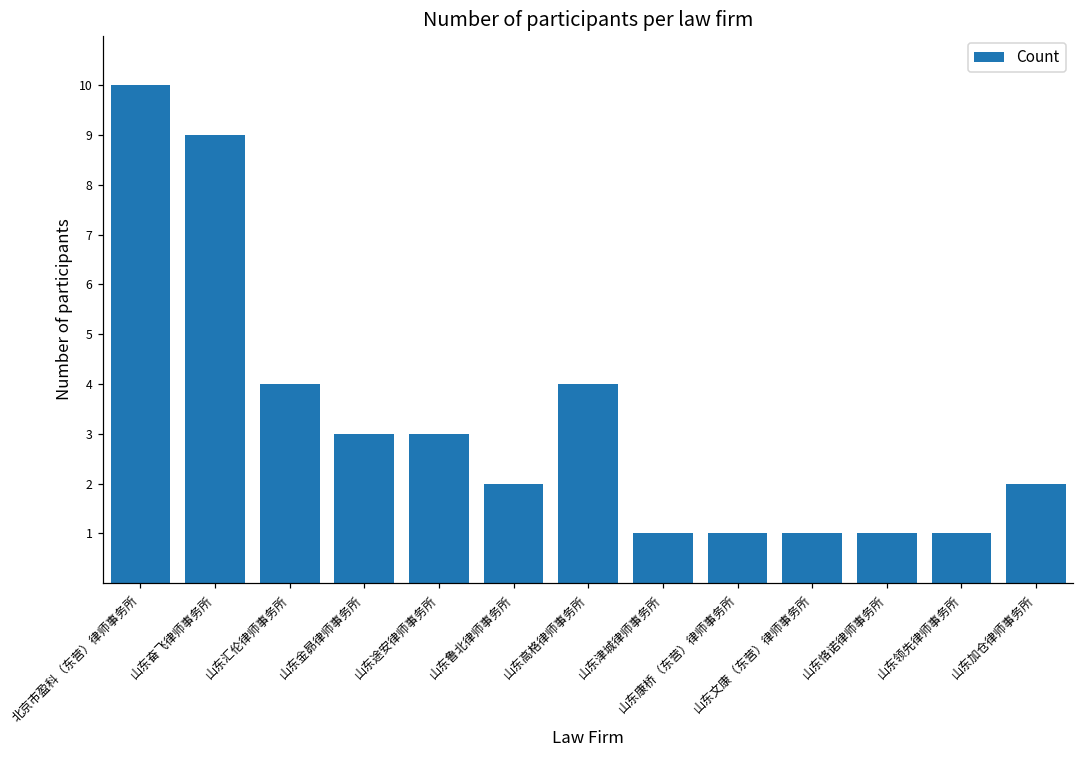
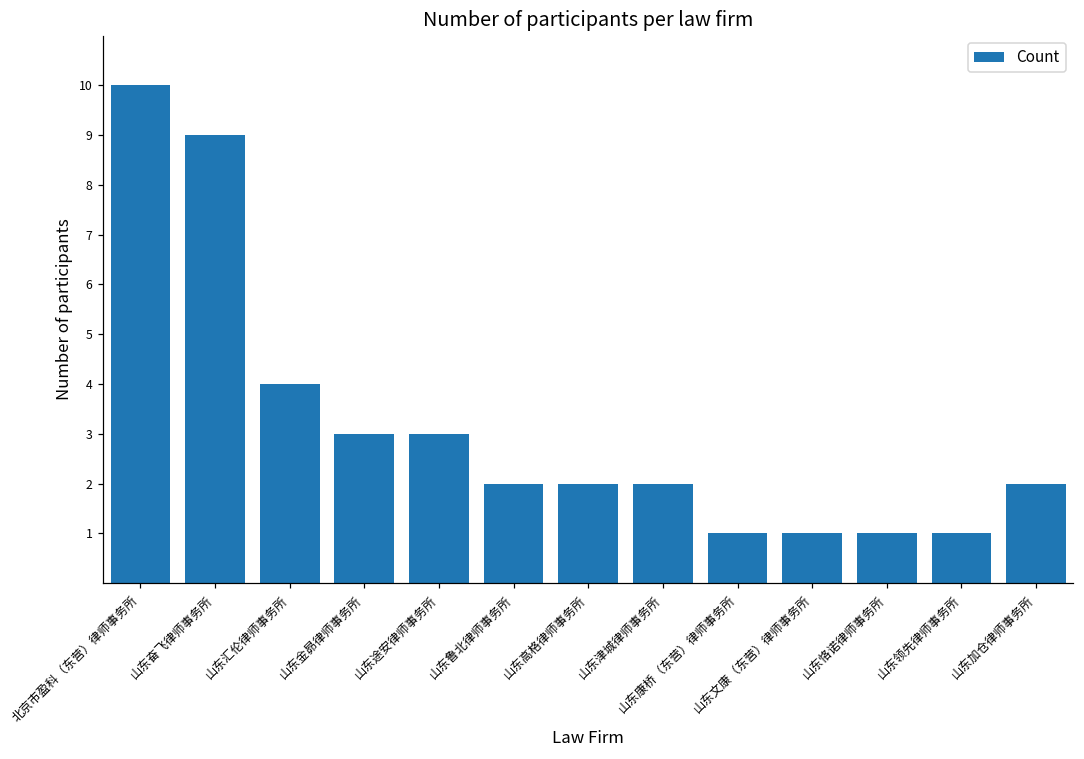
  {
    "北京市盈科（东营）律师事务所": 10,
    "山东奋飞律师事务所": 9,
    "山东汇伦律师事务所": 4,
    "山东金昴律师事务所": 3,
    "山东途安律师事务所": 3,
    "山东鲁北律师事务所": 2,
-   "山东高格律师事务所": 4,
-   "山东津城律师事务所": 1,
+   "山东高格律师事务所": 2,
+   "山东津城律师事务所": 2,
    "山东康桥（东营）律师事务所": 1,
    "山东文康（东营）律师事务所": 1,
    "山东恪诺律师事务所": 1,
    "山东领先律师事务所": 1,
    "山东加仓律师事务所": 2
  }
